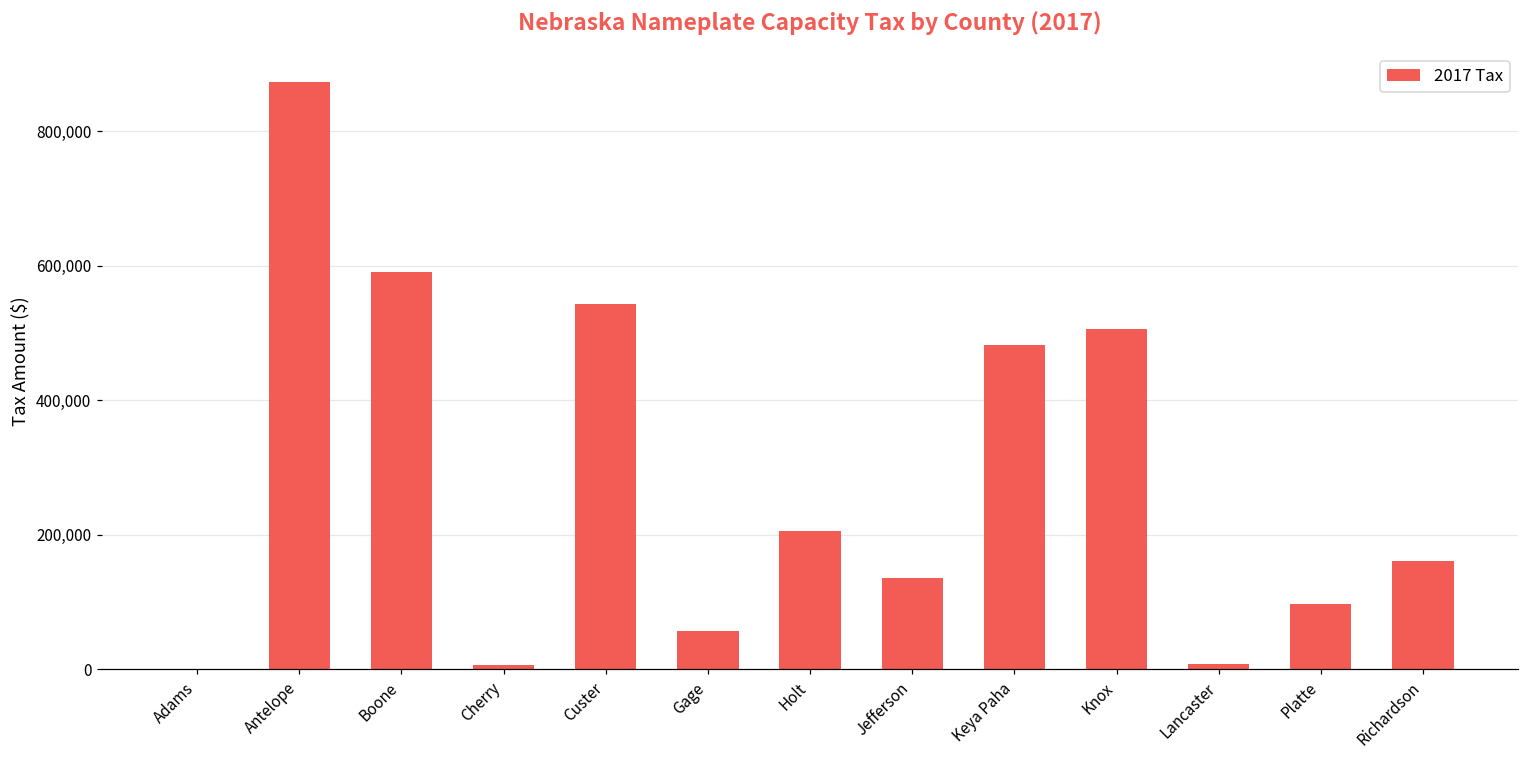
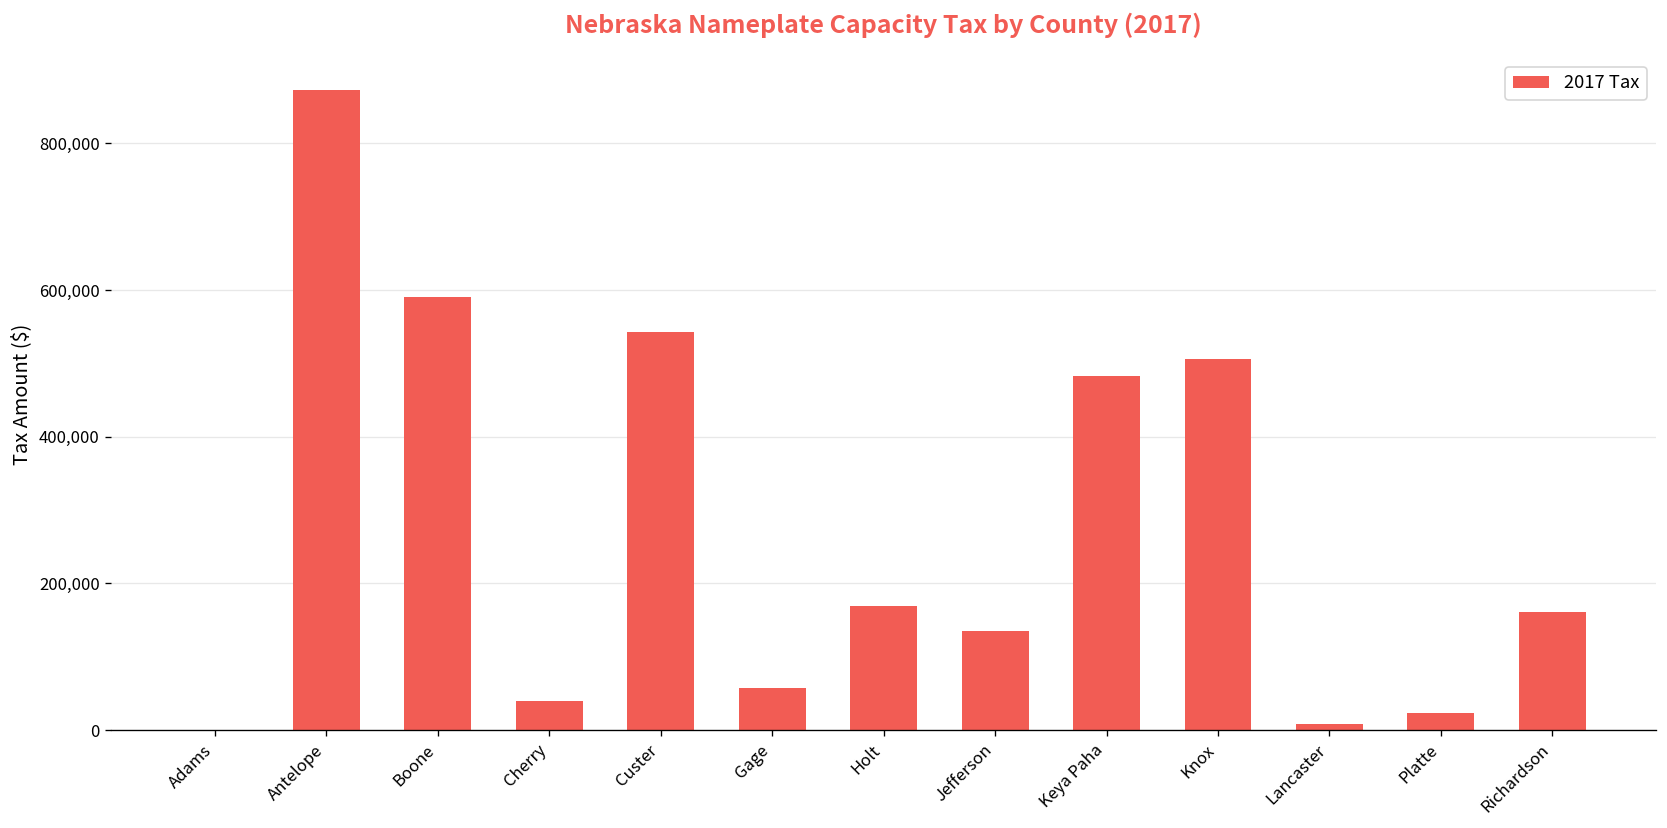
  {
    "Antelope": "870,000",
    "Boone": "590,000",
-   "Cherry": "10,000",
+   "Cherry": "40,000",
    "Custer": "540,000",
    "Gage": "60,000",
-   "Holt": "210,000",
+   "Holt": "170,000",
    "Jefferson": "140,000",
    "Keya Paha": "480,000",
    "Knox": "510,000",
    "Lancaster": "10,000",
-   "Platte": "100,000",
+   "Platte": "20,000",
    "Richardson": "160,000"
  }
